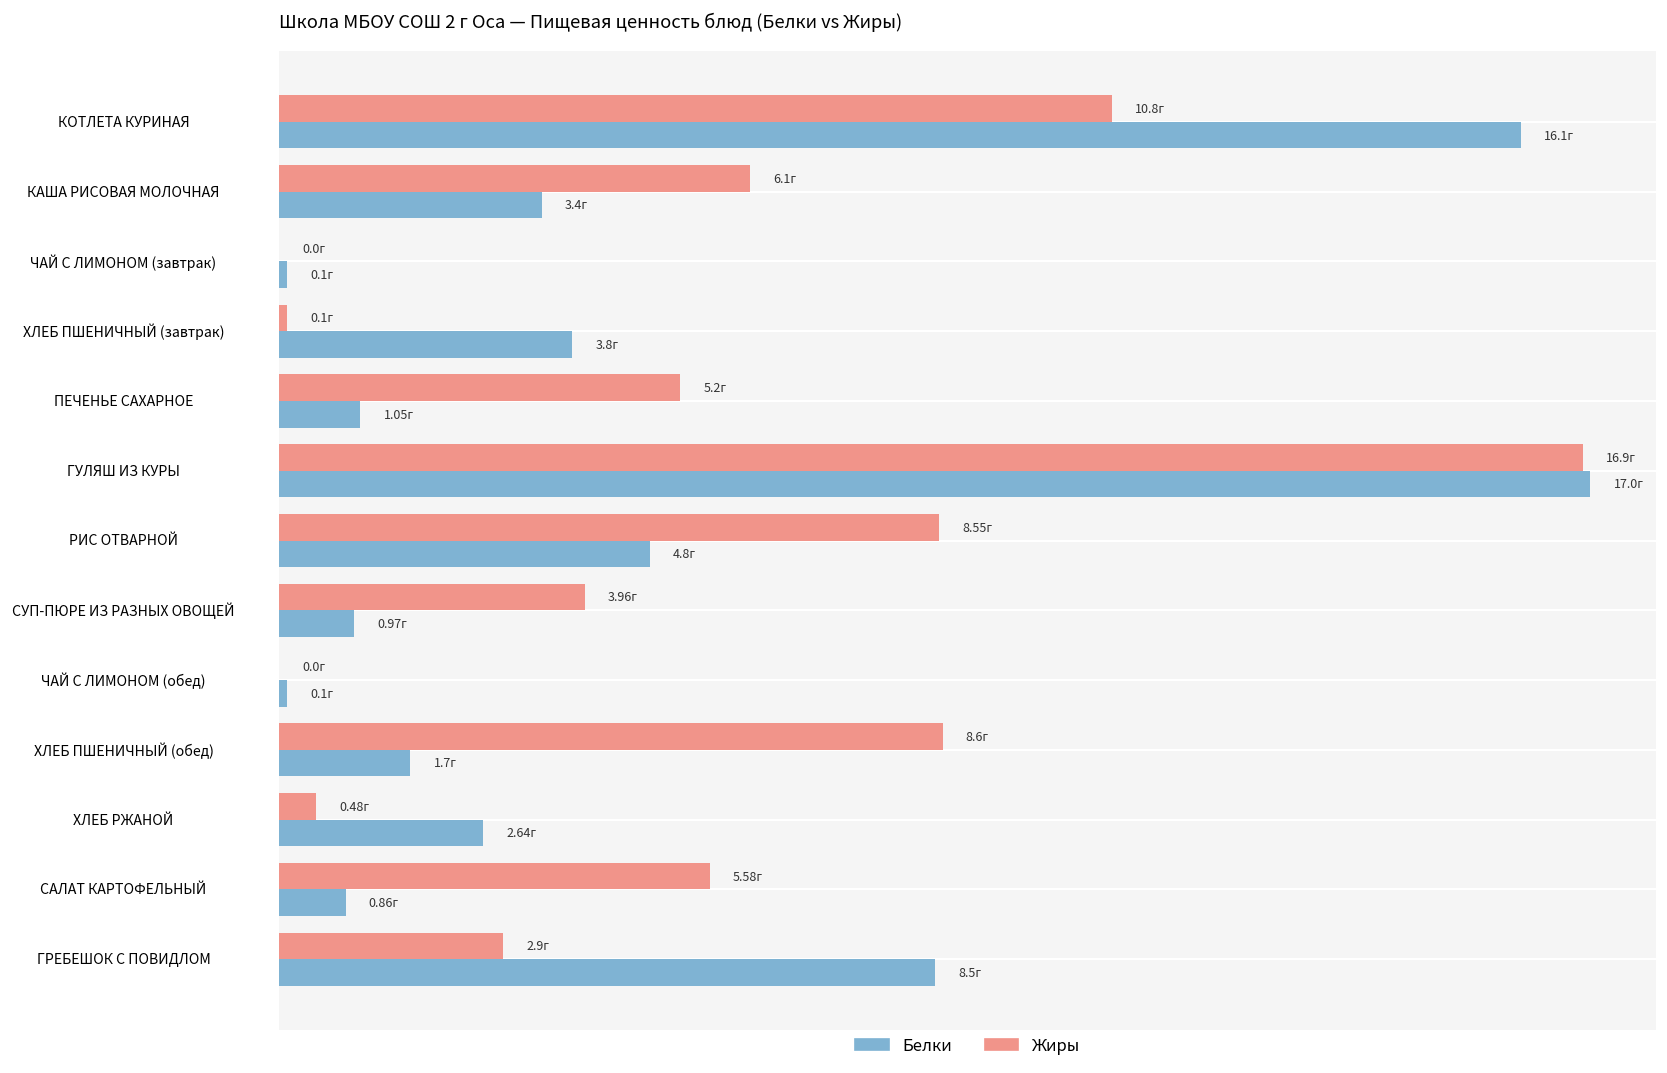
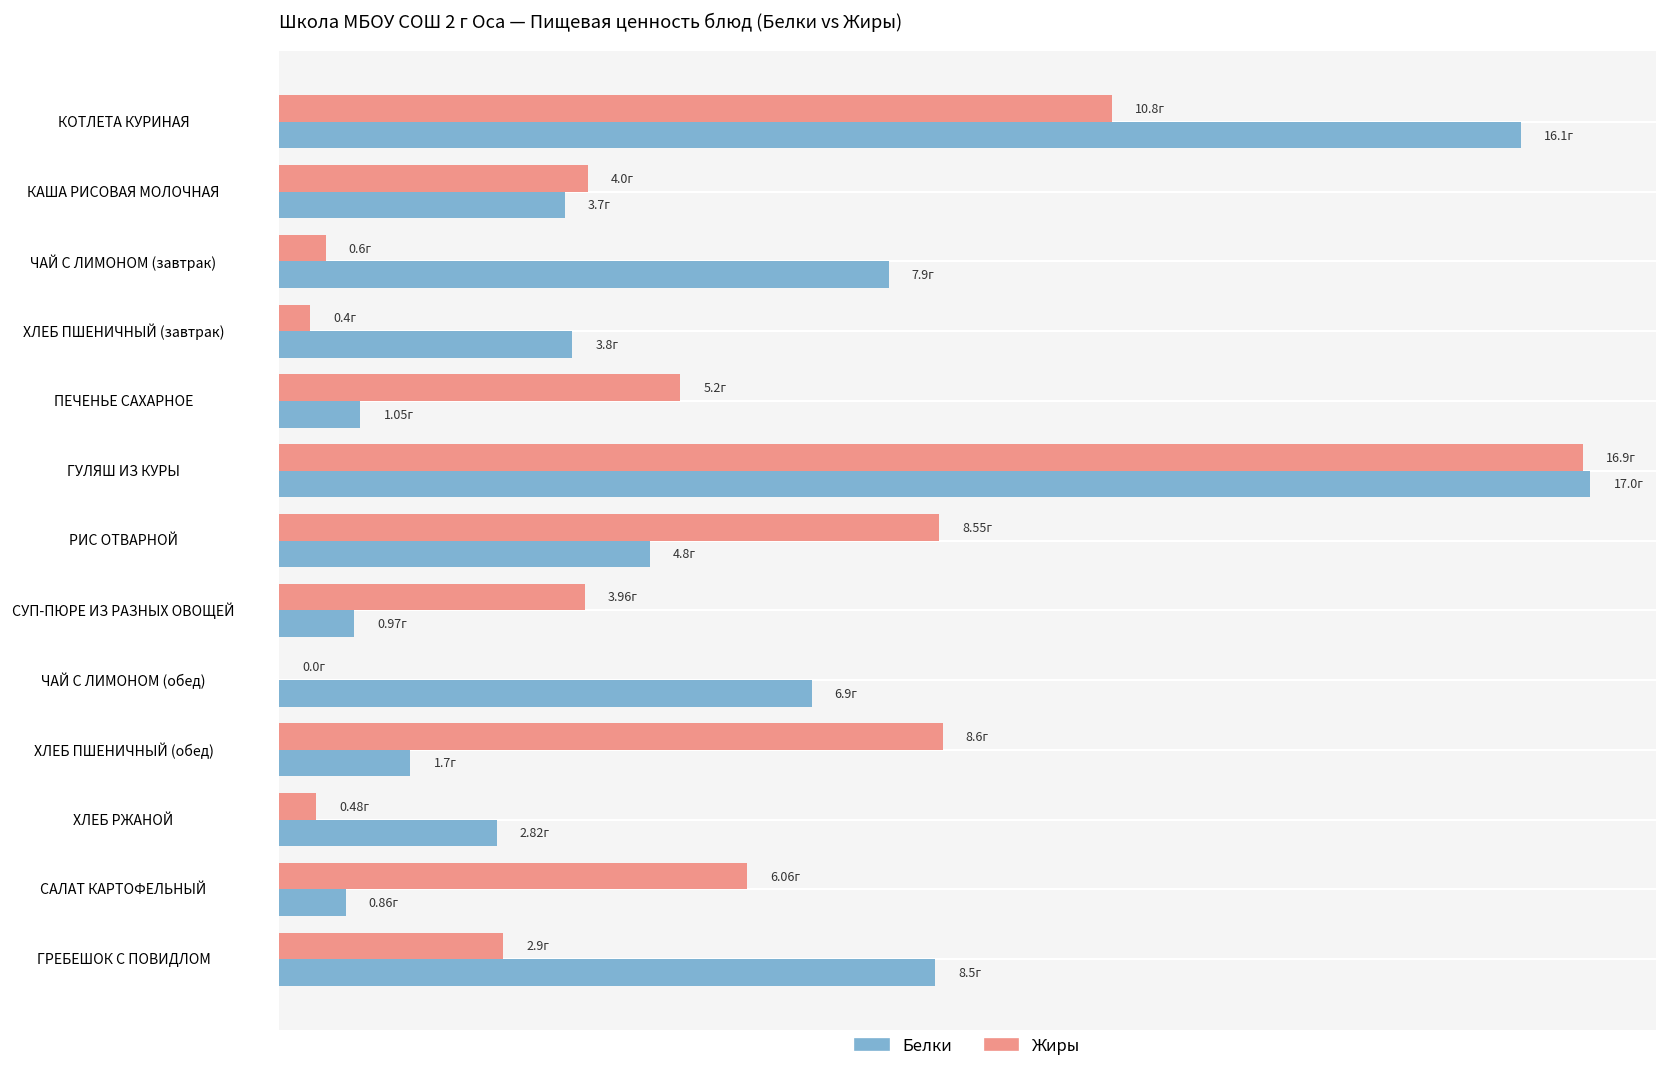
  {
    "Белки": {
      "КОТЛЕТА КУРИНАЯ": "16.1г",
-     "КАША РИСОВАЯ МОЛОЧНАЯ": "3.4г",
-     "ЧАЙ С ЛИМОНОМ (завтрак)": "0.1г",
+     "КАША РИСОВАЯ МОЛОЧНАЯ": "3.7г",
+     "ЧАЙ С ЛИМОНОМ (завтрак)": "7.9г",
      "ХЛЕБ ПШЕНИЧНЫЙ (завтрак)": "3.8г",
      "ПЕЧЕНЬЕ САХАРНОЕ": "1.05г",
      "ГУЛЯШ ИЗ КУРЫ": "17.0г",
      "РИС ОТВАРНОЙ": "4.8г",
      "СУП-ПЮРЕ ИЗ РАЗНЫХ ОВОЩЕЙ": "0.97г",
-     "ЧАЙ С ЛИМОНОМ (обед)": "0.1г",
+     "ЧАЙ С ЛИМОНОМ (обед)": "6.9г",
      "ХЛЕБ ПШЕНИЧНЫЙ (обед)": "1.7г",
-     "ХЛЕБ РЖАНОЙ": "2.64г",
+     "ХЛЕБ РЖАНОЙ": "2.82г",
      "САЛАТ КАРТОФЕЛЬНЫЙ": "0.86г",
      "ГРЕБЕШОК С ПОВИДЛОМ": "8.5г"
    },
    "Жиры": {
      "КОТЛЕТА КУРИНАЯ": "10.8г",
-     "КАША РИСОВАЯ МОЛОЧНАЯ": "6.1г",
-     "ЧАЙ С ЛИМОНОМ (завтрак)": "0.0г",
-     "ХЛЕБ ПШЕНИЧНЫЙ (завтрак)": "0.1г",
+     "КАША РИСОВАЯ МОЛОЧНАЯ": "4.0г",
+     "ЧАЙ С ЛИМОНОМ (завтрак)": "0.6г",
+     "ХЛЕБ ПШЕНИЧНЫЙ (завтрак)": "0.4г",
      "ПЕЧЕНЬЕ САХАРНОЕ": "5.2г",
      "ГУЛЯШ ИЗ КУРЫ": "16.9г",
      "РИС ОТВАРНОЙ": "8.55г",
      "СУП-ПЮРЕ ИЗ РАЗНЫХ ОВОЩЕЙ": "3.96г",
      "ЧАЙ С ЛИМОНОМ (обед)": "0.0г",
      "ХЛЕБ ПШЕНИЧНЫЙ (обед)": "8.6г",
      "ХЛЕБ РЖАНОЙ": "0.48г",
-     "САЛАТ КАРТОФЕЛЬНЫЙ": "5.58г",
+     "САЛАТ КАРТОФЕЛЬНЫЙ": "6.06г",
      "ГРЕБЕШОК С ПОВИДЛОМ": "2.9г"
    }
  }
